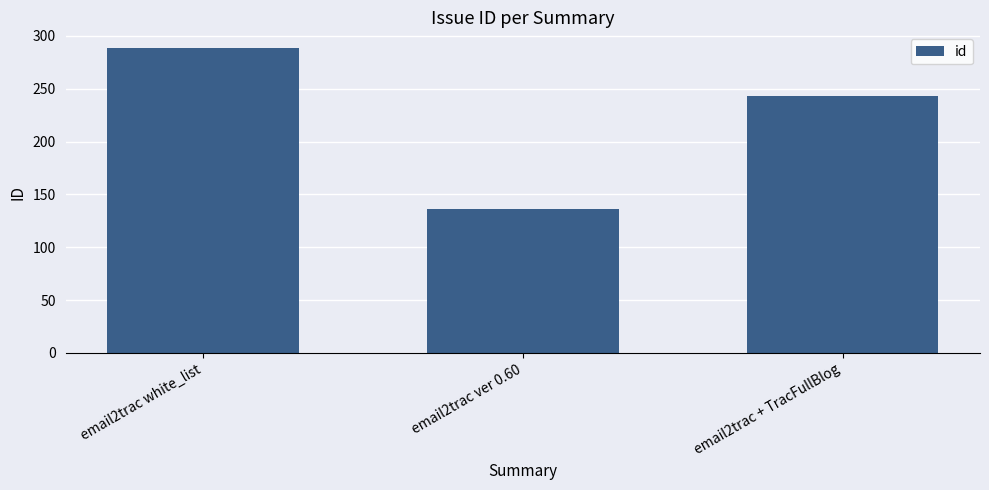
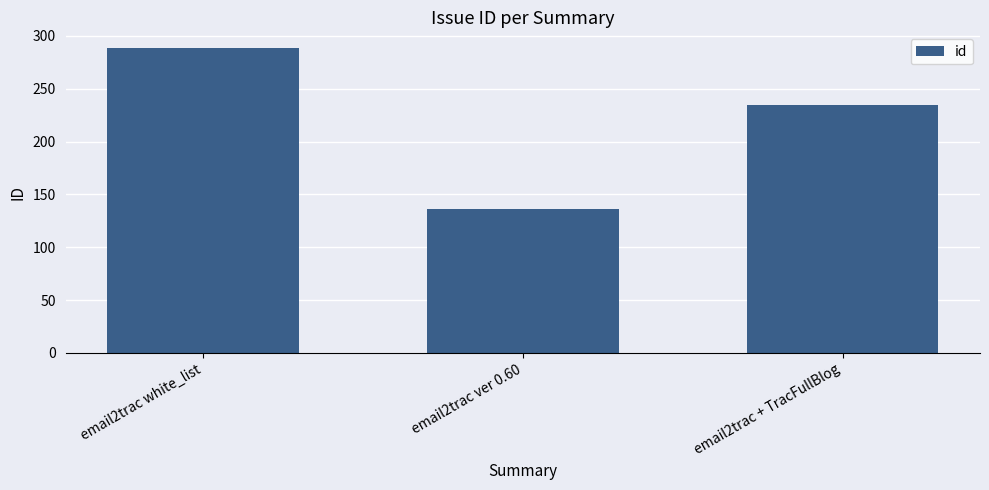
  {
    "email2trac white_list": 289,
    "email2trac ver 0.60": 136,
-   "email2trac + TracFullBlog": 243
+   "email2trac + TracFullBlog": 235
  }
